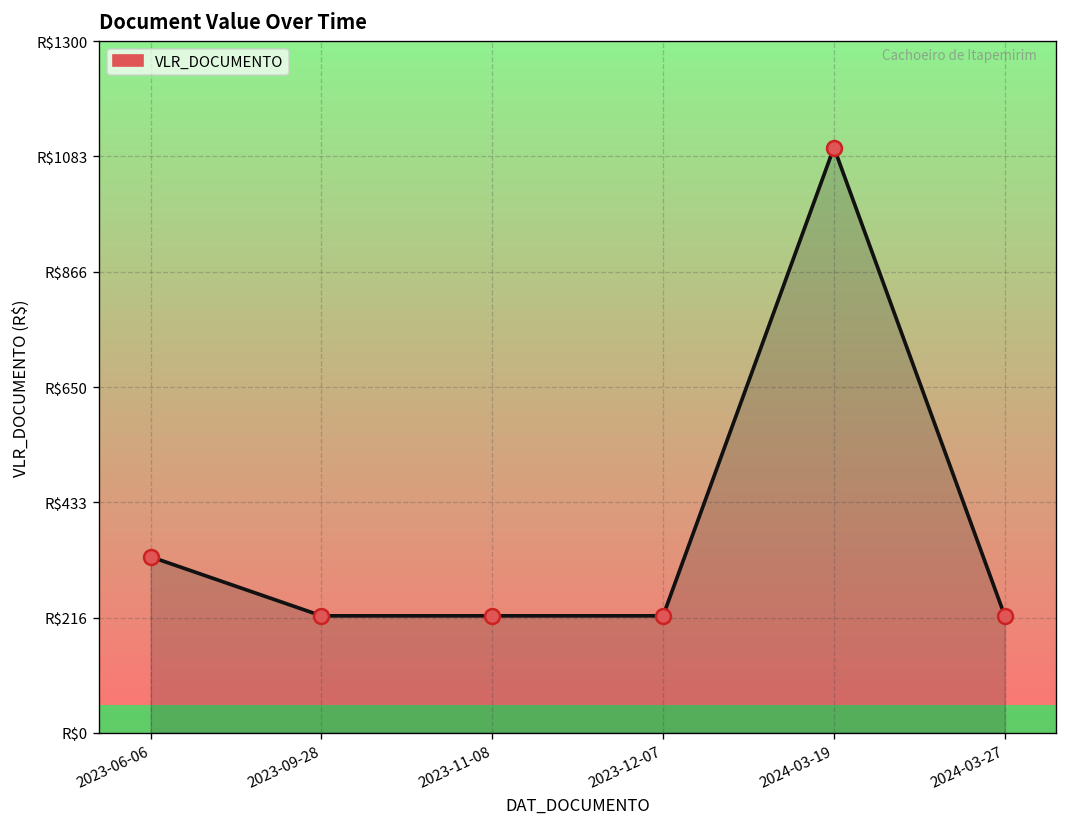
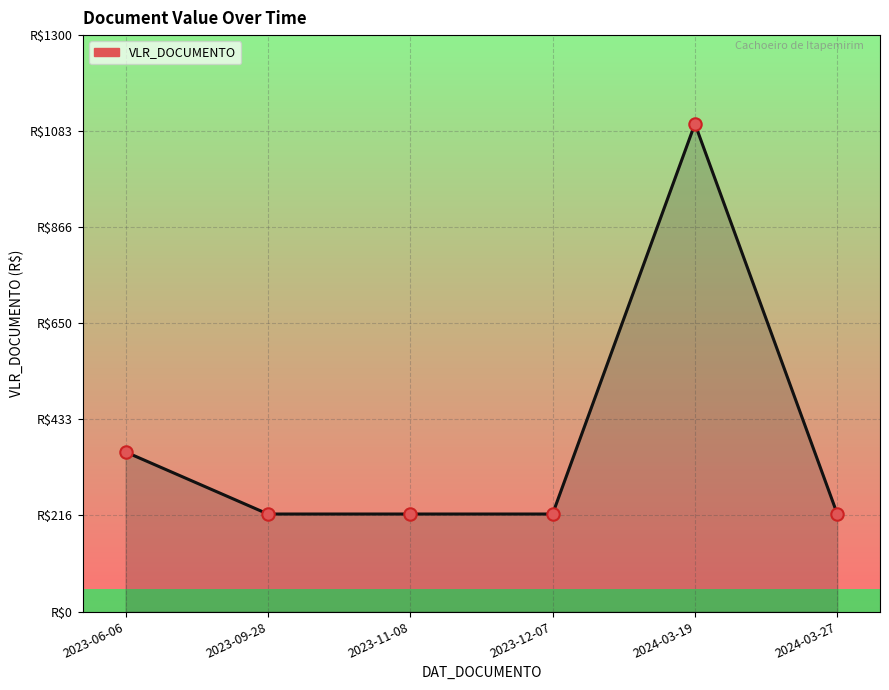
  {
-   "2023-06-06": "R$330",
+   "2023-06-06": "R$360",
    "2023-09-28": "R$220",
    "2023-11-08": "R$220",
    "2023-12-07": "R$220",
    "2024-03-19": "R$1100",
    "2024-03-27": "R$220"
  }
